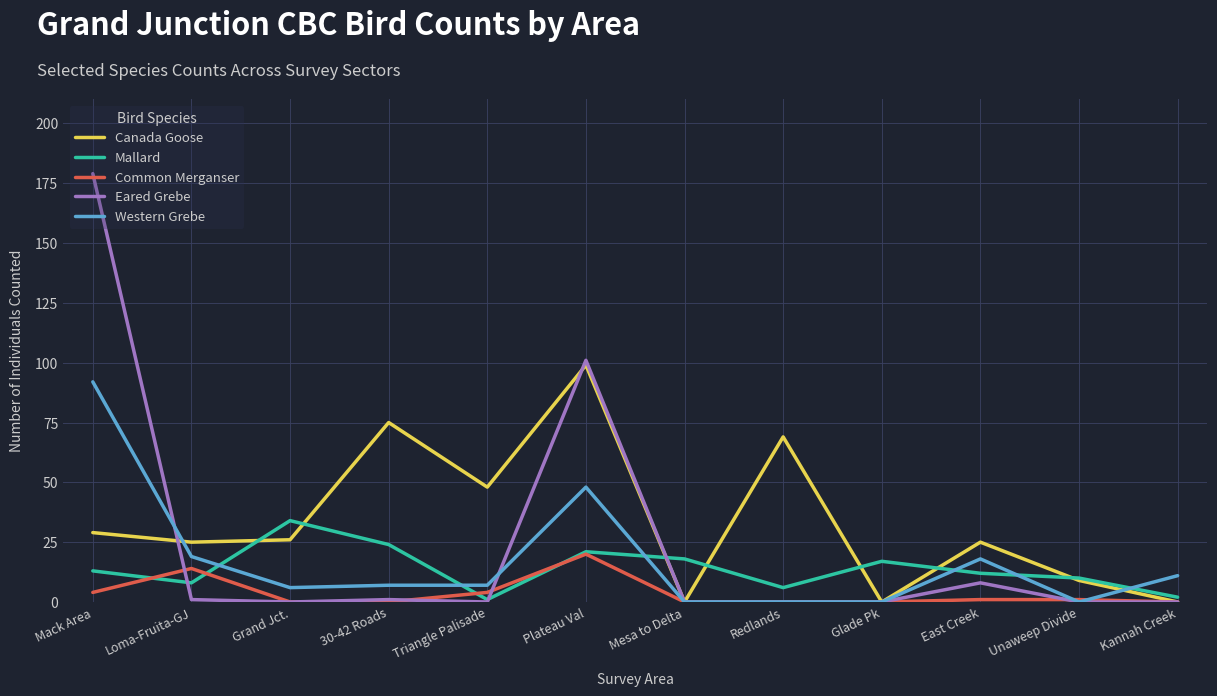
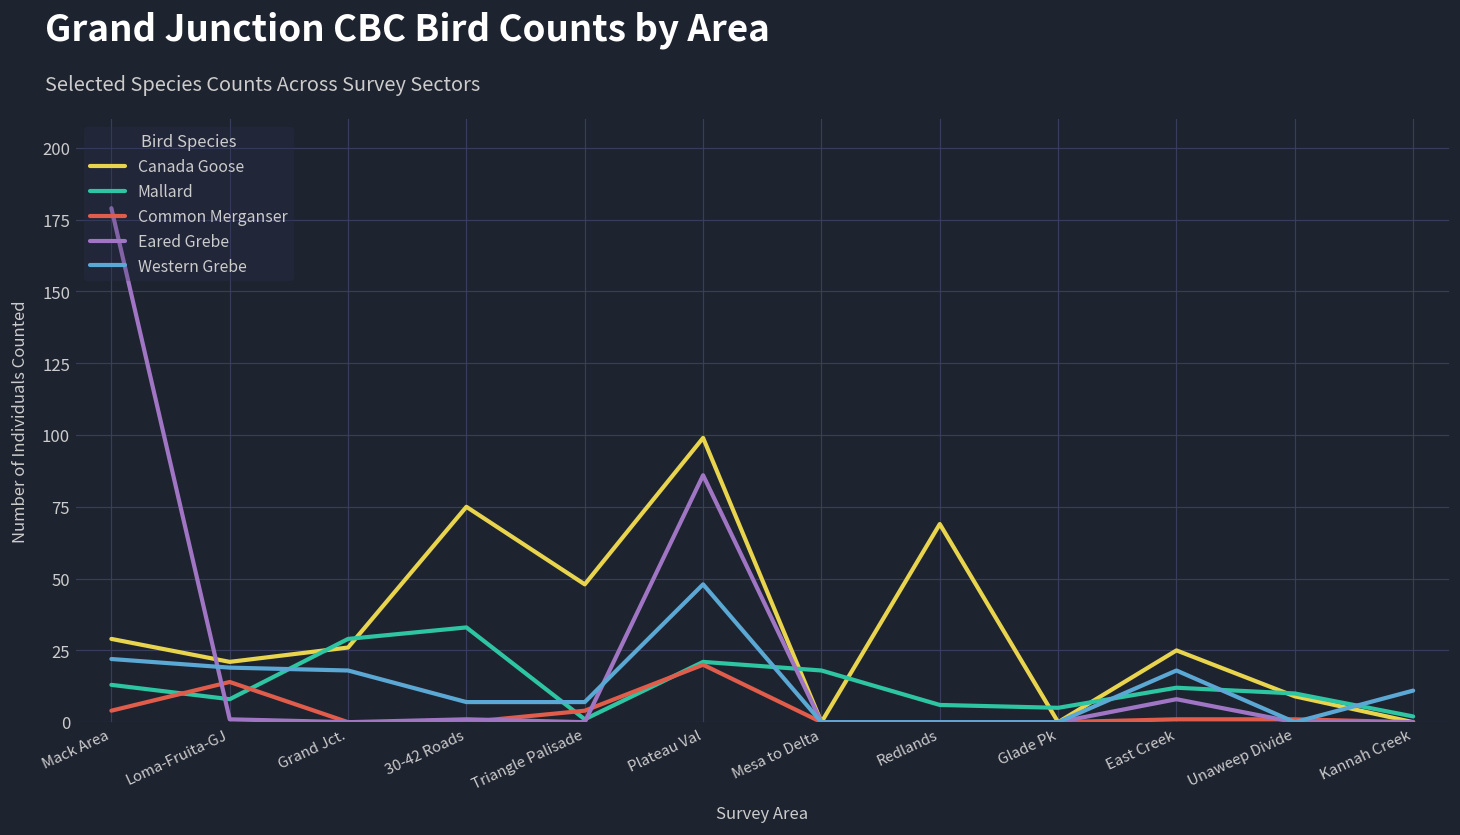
  {
    "Canada Goose": {
      "Mack Area": 29,
-     "Loma-Fruita-GJ": 25,
+     "Loma-Fruita-GJ": 21,
      "Grand Jct.": 26,
      "30-42 Roads": 75,
      "Triangle Palisade": 48,
      "Plateau Val": 99,
      "Redlands": 69,
      "East Creek": 25
    },
    "Mallard": {
      "Mack Area": 13,
      "Loma-Fruita-GJ": 8,
-     "Grand Jct.": 34,
-     "30-42 Roads": 24,
+     "Grand Jct.": 29,
+     "30-42 Roads": 33,
      "Mesa to Delta": 18,
      "Redlands": 6,
-     "Glade Pk": 17,
+     "Glade Pk": 5,
      "East Creek": 12,
      "Kannah Creek": 2
    },
    "Common Merganser": {
      "Mack Area": 4,
      "Loma-Fruita-GJ": 14,
      "Triangle Palisade": 4,
      "East Creek": 1
    },
    "Eared Grebe": {
      "Loma-Fruita-GJ": 1,
-     "Plateau Val": 101,
+     "Plateau Val": 86,
      "East Creek": 8
    },
    "Western Grebe": {
-     "Mack Area": 92,
+     "Mack Area": 22,
      "Loma-Fruita-GJ": 19,
-     "Grand Jct.": 6,
+     "Grand Jct.": 18,
      "30-42 Roads": 7,
      "Triangle Palisade": 7,
      "Plateau Val": 48,
      "East Creek": 18,
      "Kannah Creek": 11
    }
  }
